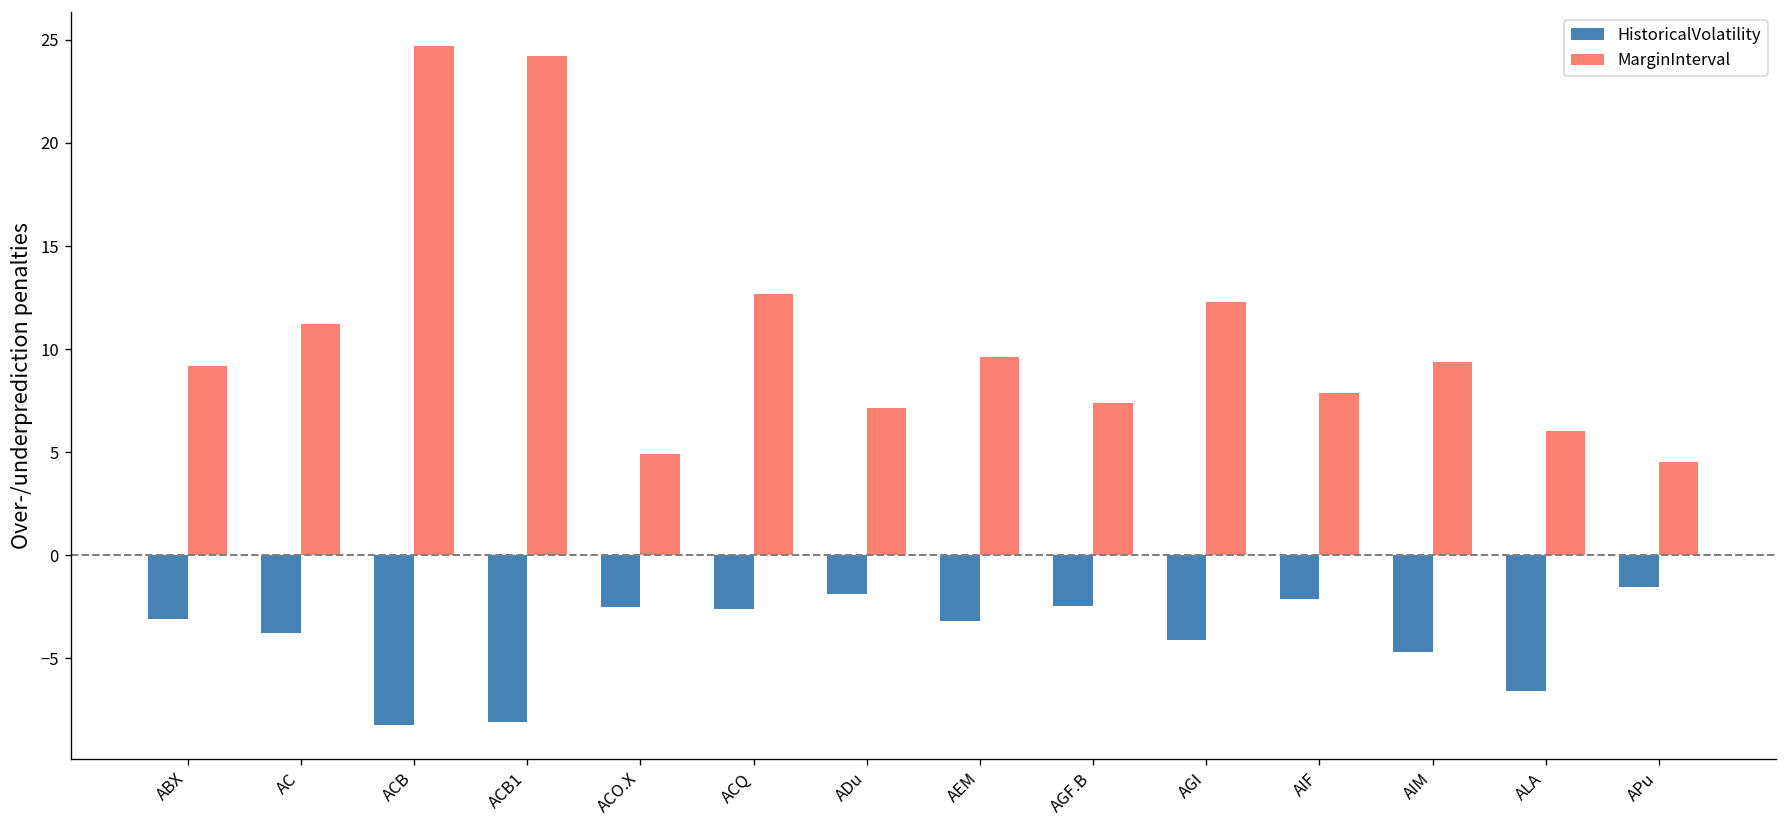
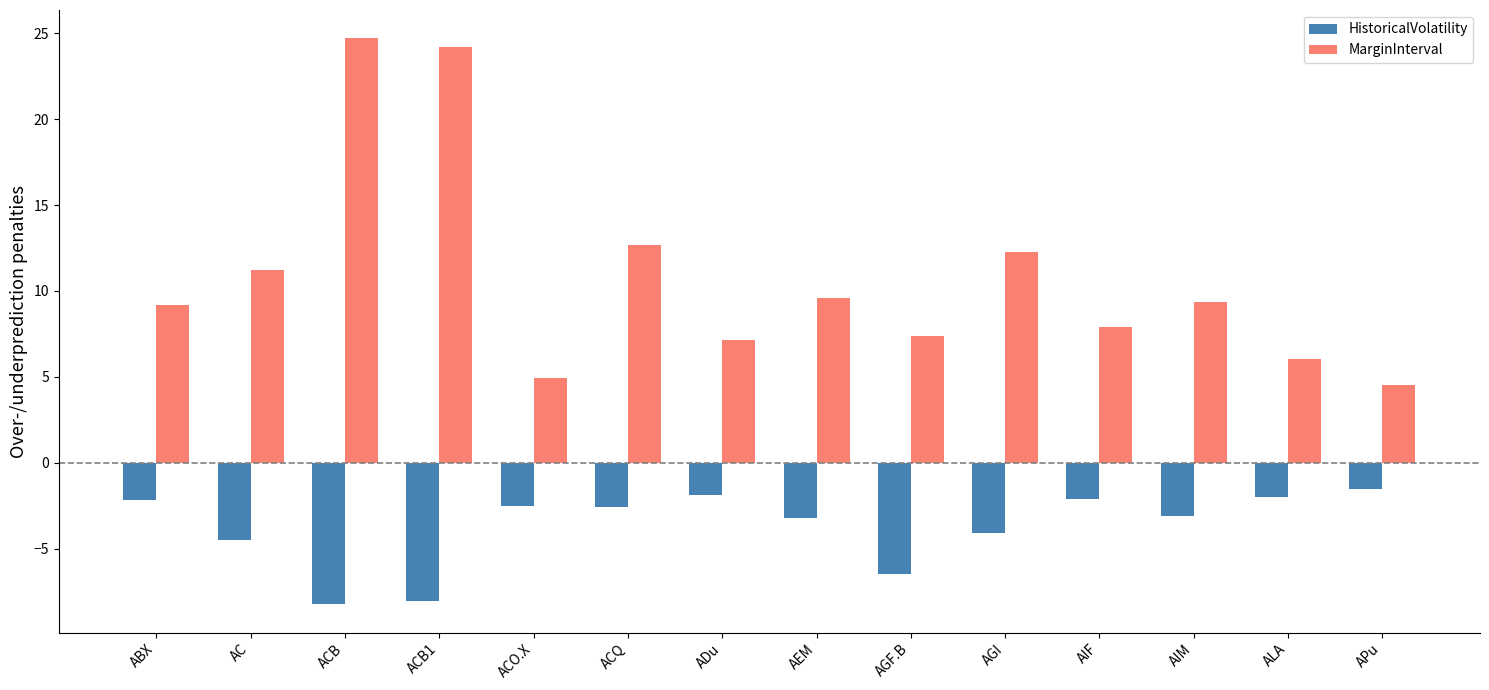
  {
    "HistoricalVolatility": {
-     "ABX": -3.1,
-     "AC": -3.7,
+     "ABX": -2.2,
+     "AC": -4.5,
      "ACB": -8.2,
      "ACB1": -8.1,
      "ACO.X": -2.5,
      "ACQ": -2.6,
      "ADu": -1.9,
      "AEM": -3.2,
-     "AGF.B": -2.5,
+     "AGF.B": -6.5,
      "AGI": -4.1,
      "AIF": -2.1,
-     "AIM": -4.7,
-     "ALA": -6.6,
+     "AIM": -3.1,
+     "ALA": -2.0,
      "APu": -1.5
    },
    "MarginInterval": {
      "ABX": 9.2,
      "AC": 11.2,
      "ACB": 24.7,
      "ACB1": 24.2,
      "ACO.X": 4.9,
      "ACQ": 12.7,
      "ADu": 7.1,
      "AEM": 9.6,
      "AGF.B": 7.4,
      "AGI": 12.3,
      "AIF": 7.9,
      "AIM": 9.4,
      "ALA": 6.0,
      "APu": 4.5
    }
  }
